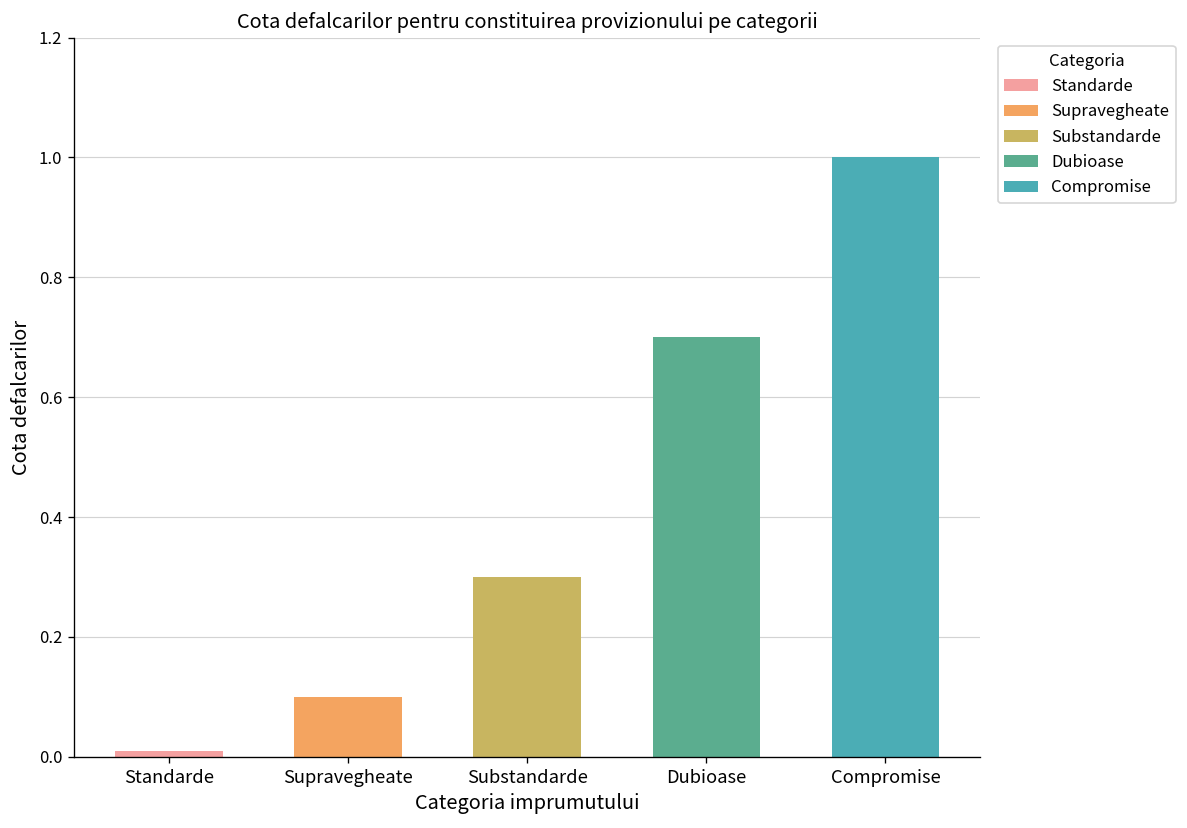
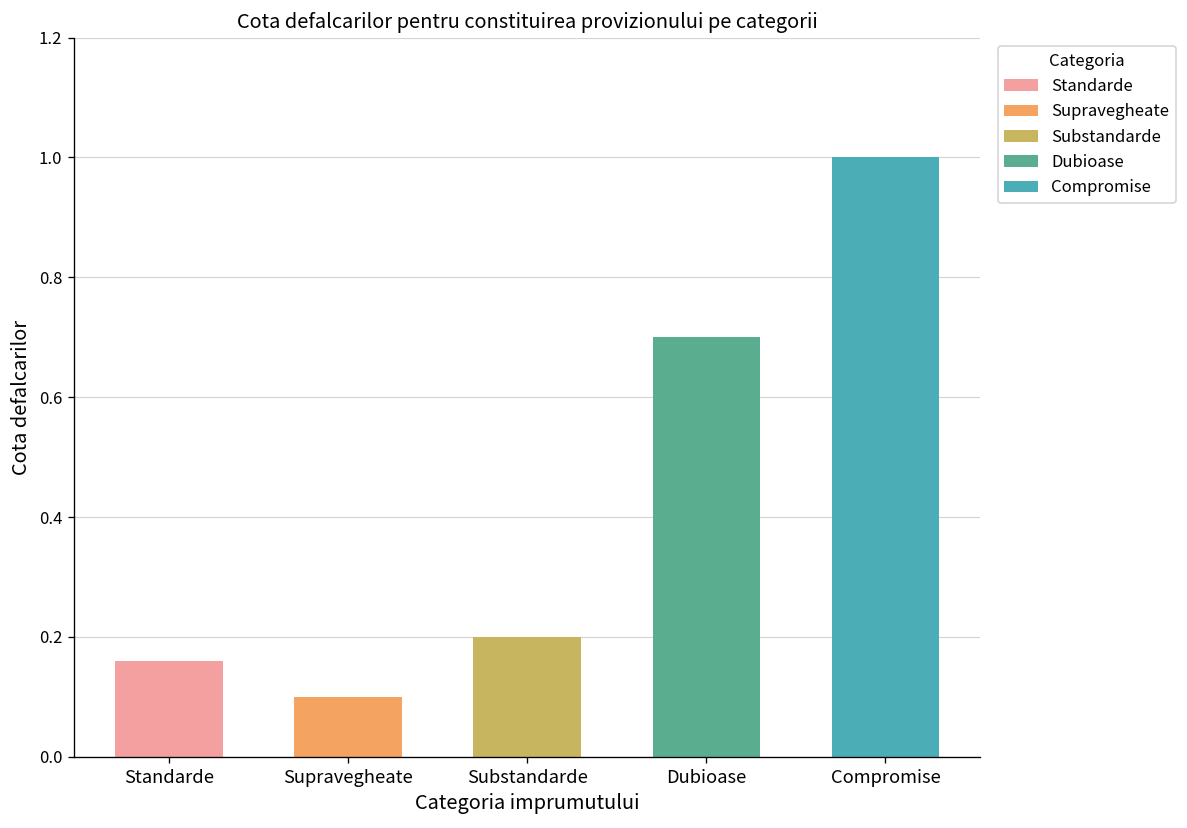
  {
-   "Standarde": 0.01,
+   "Standarde": 0.16,
    "Supravegheate": 0.10,
-   "Substandarde": 0.3,
+   "Substandarde": 0.2,
    "Dubioase": 0.70,
    "Compromise": 1.00
  }
